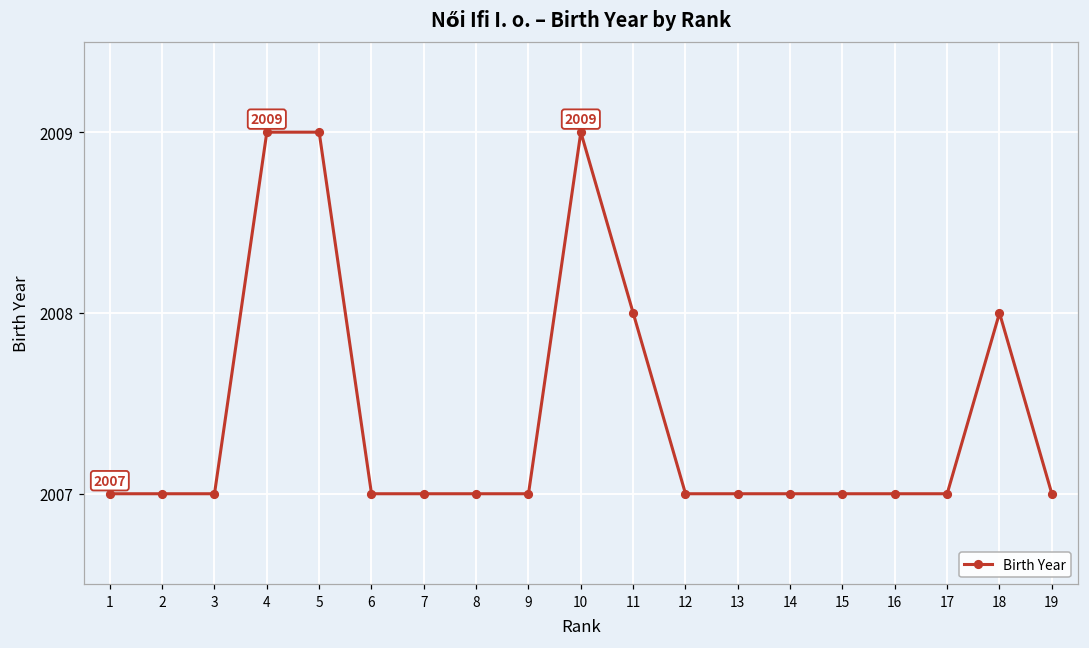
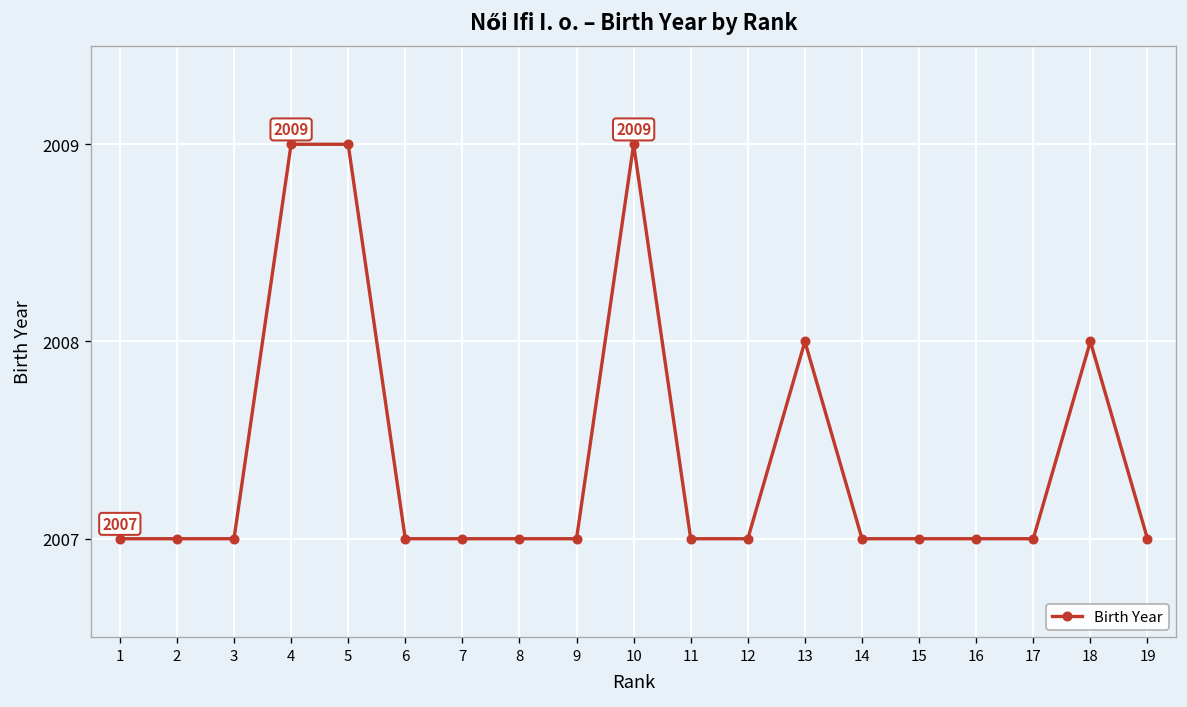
  {
    "2": 2007,
    "3": 2007,
    "5": 2009,
    "6": 2007,
    "7": 2007,
    "8": 2007,
    "9": 2007,
-   "11": 2008,
+   "11": 2007,
    "12": 2007,
-   "13": 2007,
+   "13": 2008,
    "14": 2007,
    "15": 2007,
    "16": 2007,
    "17": 2007,
    "18": 2008,
    "19": 2007
  }
